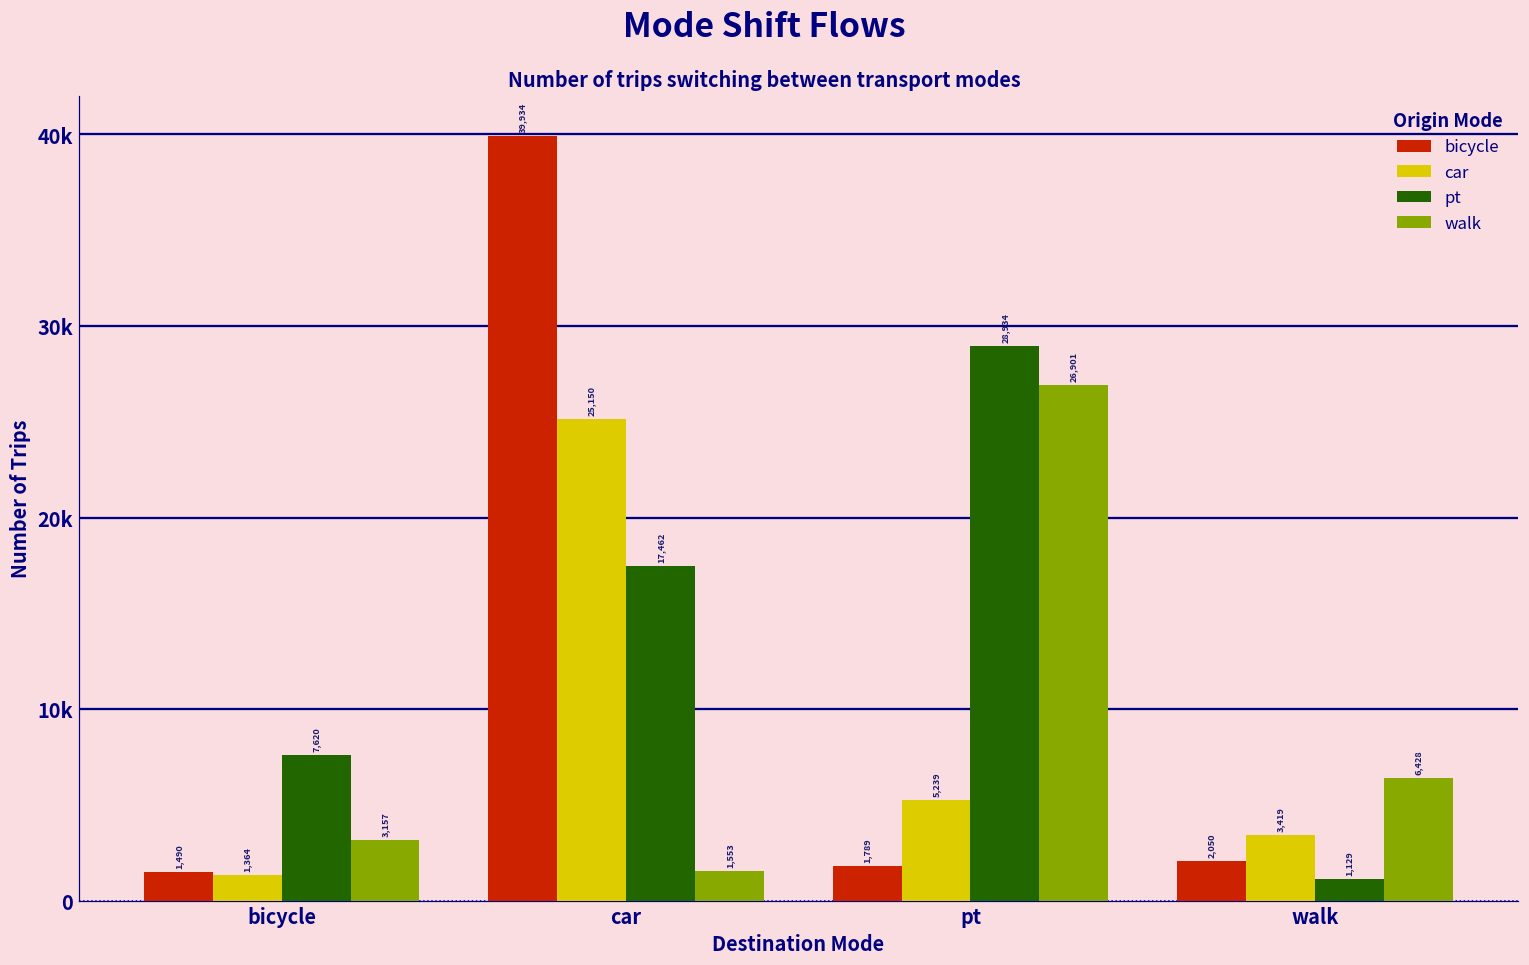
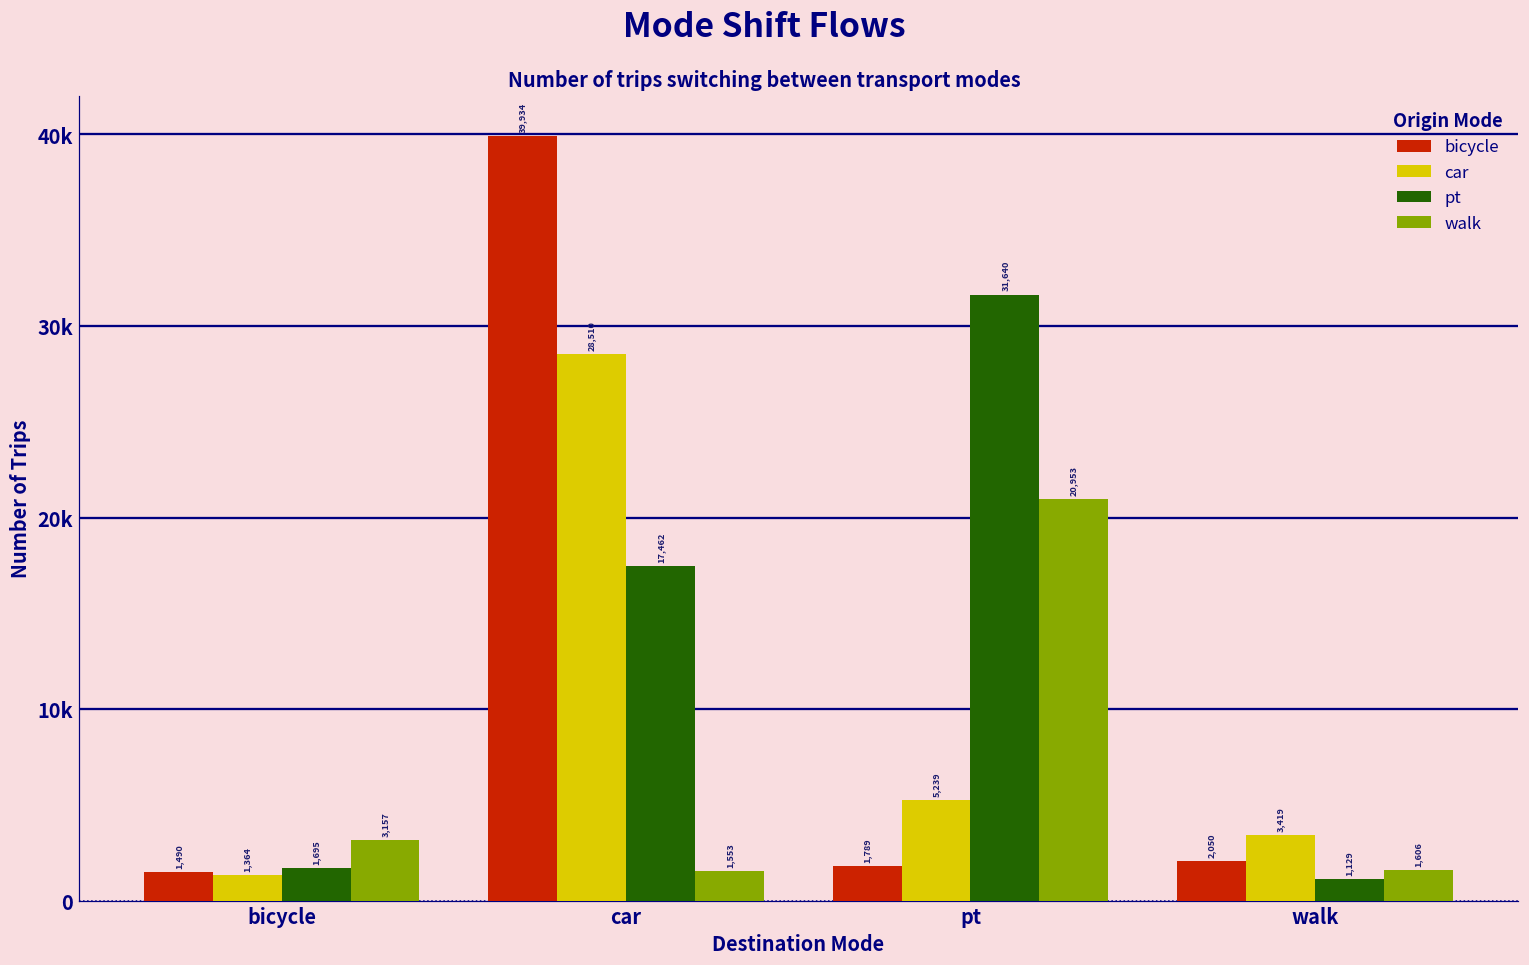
  {
    "bicycle": {
      "bicycle": "1,490",
      "car": "39,934",
      "pt": "1,789",
      "walk": "2,050"
    },
    "car": {
      "bicycle": "1,364",
-     "car": "25,150",
+     "car": "28,510",
      "pt": "5,239",
      "walk": "3,419"
    },
    "pt": {
-     "bicycle": "7,620",
+     "bicycle": "1,695",
      "car": "17,462",
-     "pt": "28,934",
+     "pt": "31,640",
      "walk": "1,129"
    },
    "walk": {
      "bicycle": "3,157",
      "car": "1,553",
-     "pt": "26,901",
-     "walk": "6,428"
+     "pt": "20,953",
+     "walk": "1,606"
    }
  }
